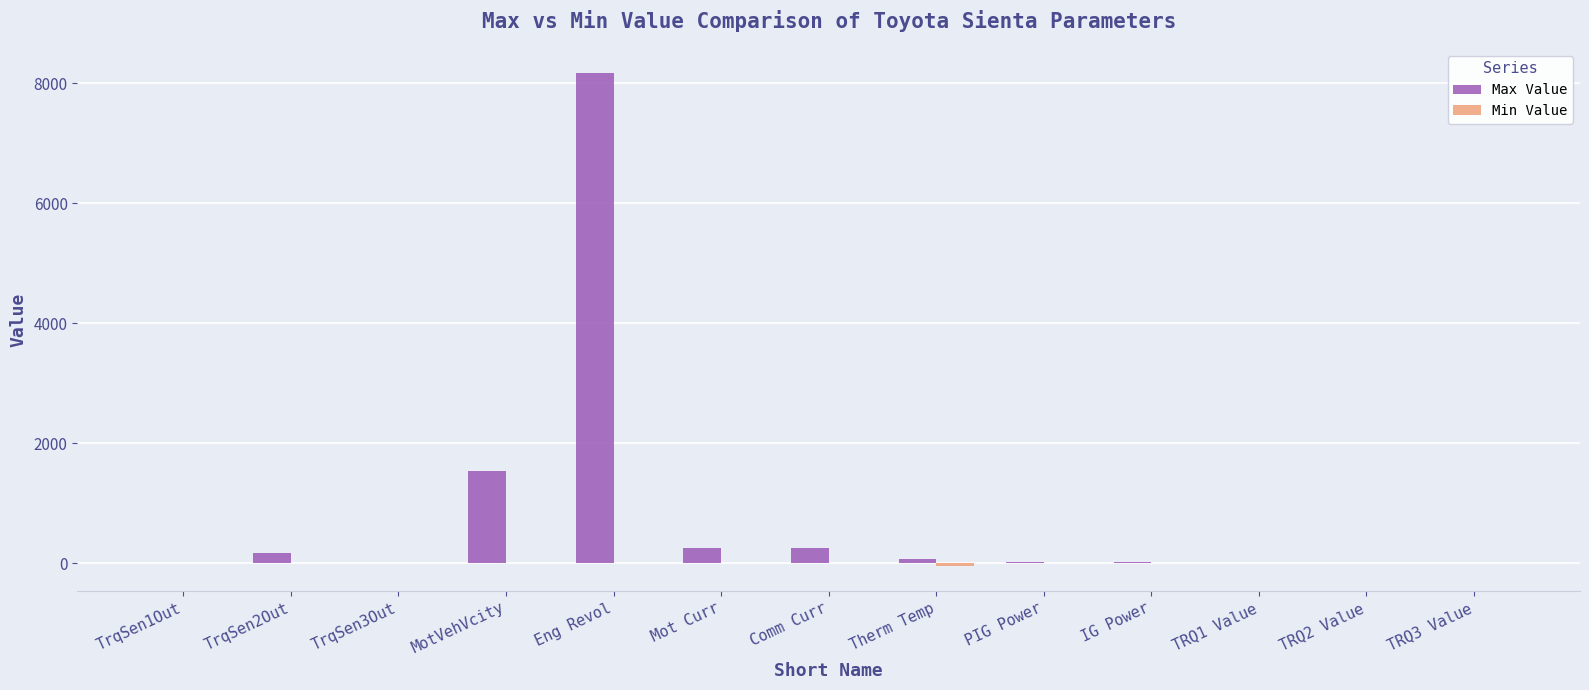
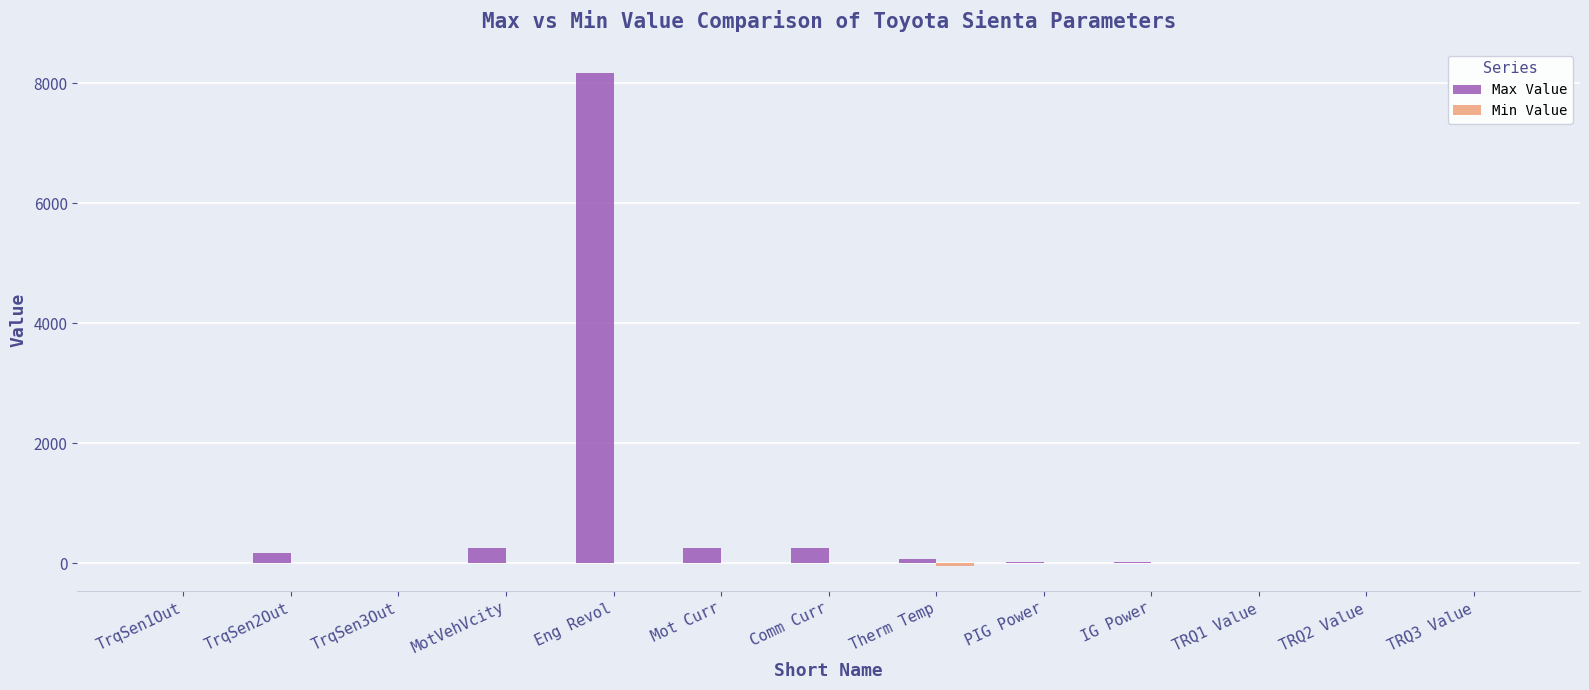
  {
    "Max Value": {
      "TrqSen2Out": 200,
-     "MotVehVcity": 1500,
+     "MotVehVcity": 300,
      "Eng Revol": 8200,
      "Mot Curr": 300,
      "Comm Curr": 300,
      "Therm Temp": 100
    },
    "Min Value": {
      "TrqSen1Out": 0,
      "TrqSen2Out": 0,
      "TrqSen3Out": 0,
      "MotVehVcity": 0,
      "Eng Revol": 0,
      "Mot Curr": 0,
      "Comm Curr": 0,
      "Therm Temp": -100,
      "PIG Power": 0,
      "IG Power": 0,
      "TRQ1 Value": 0,
      "TRQ2 Value": 0,
      "TRQ3 Value": 0
    }
  }
